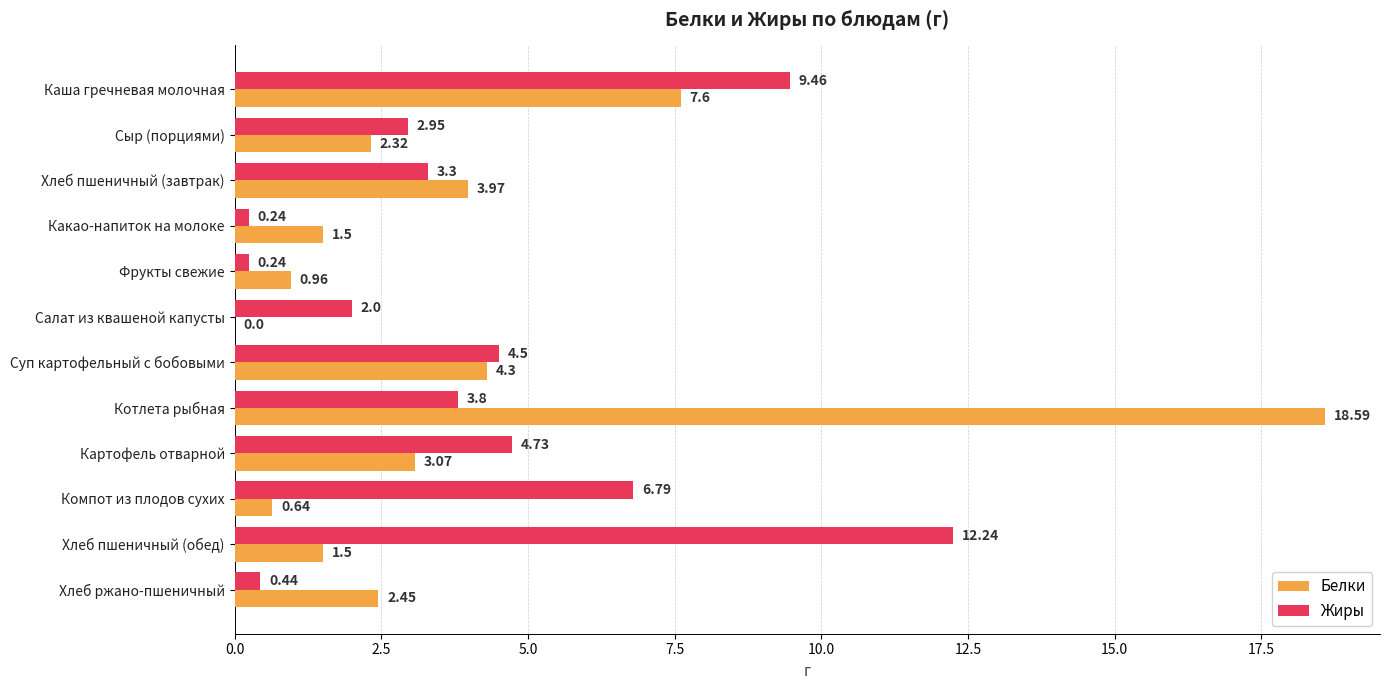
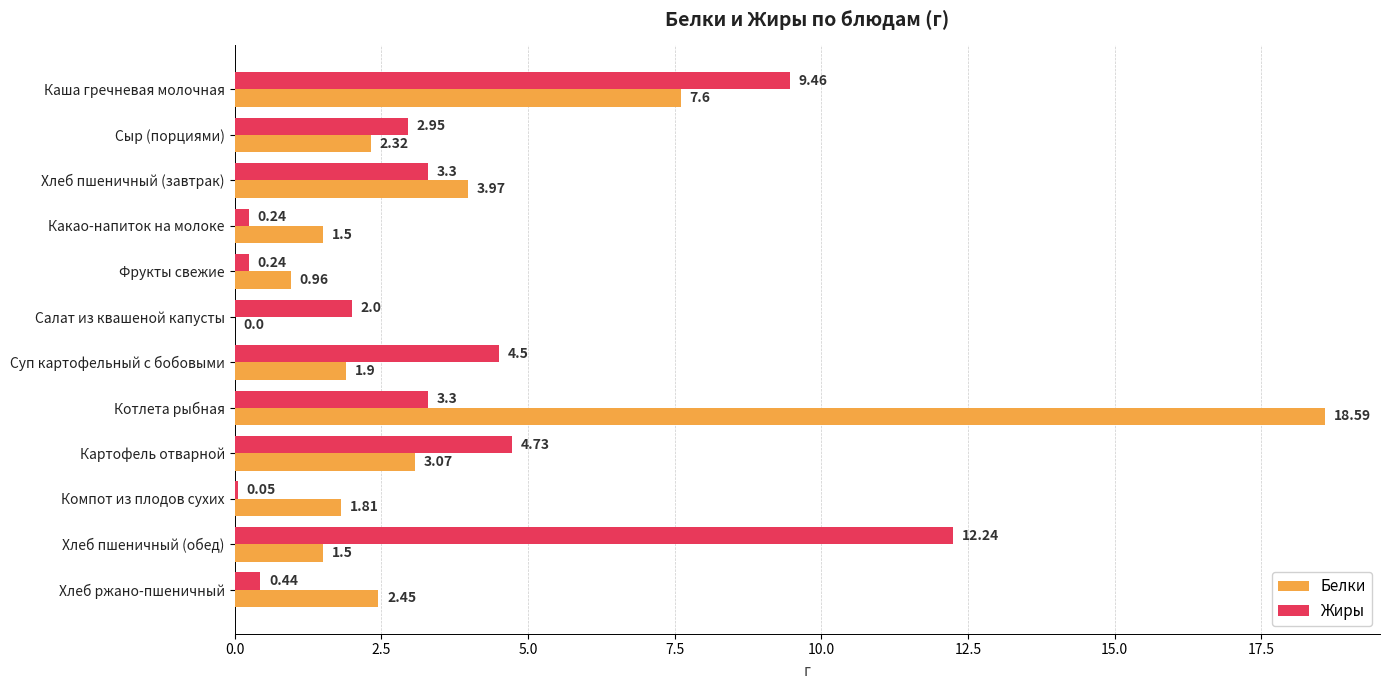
  {
    "Белки": {
      "Каша гречневая молочная": 7.6,
      "Сыр (порциями)": 2.32,
      "Хлеб пшеничный (завтрак)": 3.97,
      "Какао-напиток на молоке": 1.5,
      "Фрукты свежие": 0.96,
      "Салат из квашеной капусты": 0.0,
-     "Суп картофельный с бобовыми": 4.3,
+     "Суп картофельный с бобовыми": 1.9,
      "Котлета рыбная": 18.59,
      "Картофель отварной": 3.07,
-     "Компот из плодов сухих": 0.64,
+     "Компот из плодов сухих": 1.81,
      "Хлеб пшеничный (обед)": 1.5,
      "Хлеб ржано-пшеничный": 2.45
    },
    "Жиры": {
      "Каша гречневая молочная": 9.46,
      "Сыр (порциями)": 2.95,
      "Хлеб пшеничный (завтрак)": 3.3,
      "Какао-напиток на молоке": 0.24,
      "Фрукты свежие": 0.24,
      "Салат из квашеной капусты": 2.0,
      "Суп картофельный с бобовыми": 4.5,
-     "Котлета рыбная": 3.8,
+     "Котлета рыбная": 3.3,
      "Картофель отварной": 4.73,
-     "Компот из плодов сухих": 6.79,
+     "Компот из плодов сухих": 0.05,
      "Хлеб пшеничный (обед)": 12.24,
      "Хлеб ржано-пшеничный": 0.44
    }
  }
